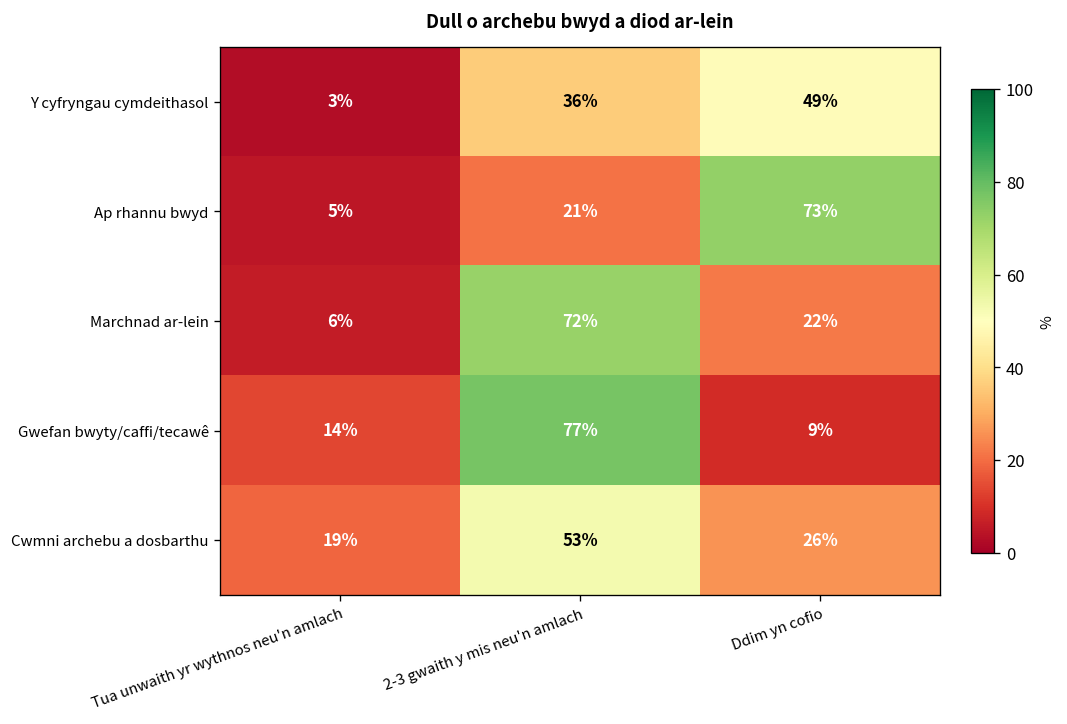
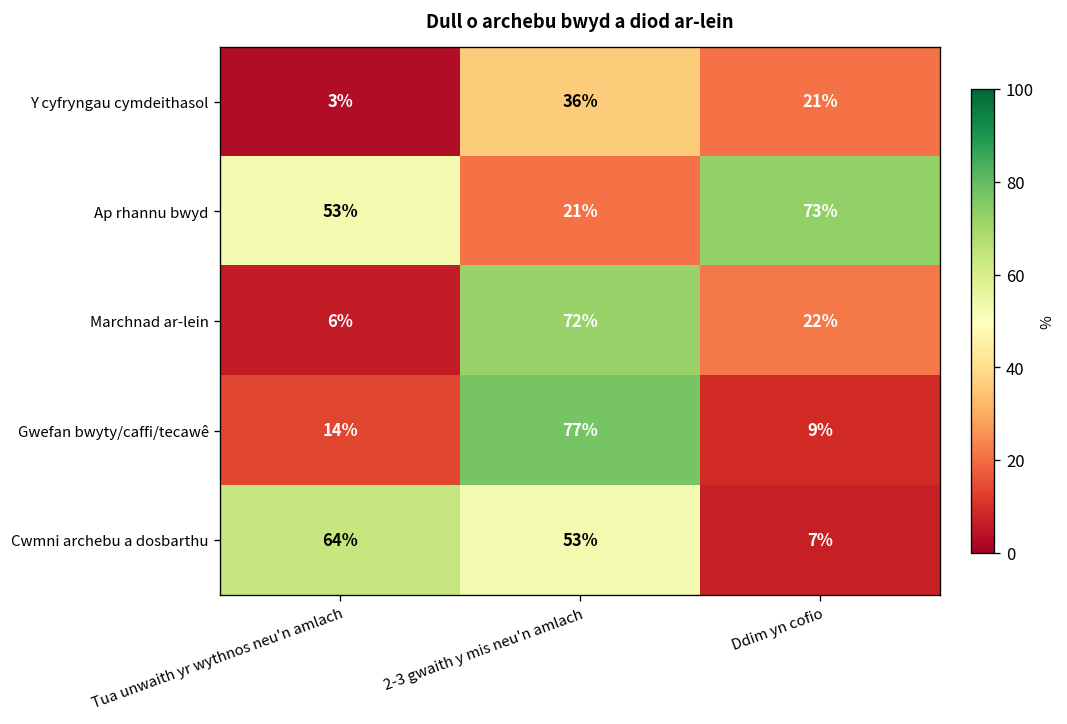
  {
    "Y cyfryngau cymdeithasol": {
      "Tua unwaith yr wythnos neu'n amlach": "3%",
      "2-3 gwaith y mis neu'n amlach": "36%",
-     "Ddim yn cofio": "49%"
+     "Ddim yn cofio": "21%"
    },
    "Ap rhannu bwyd": {
-     "Tua unwaith yr wythnos neu'n amlach": "5%",
+     "Tua unwaith yr wythnos neu'n amlach": "53%",
      "2-3 gwaith y mis neu'n amlach": "21%",
      "Ddim yn cofio": "73%"
    },
    "Marchnad ar-lein": {
      "Tua unwaith yr wythnos neu'n amlach": "6%",
      "2-3 gwaith y mis neu'n amlach": "72%",
      "Ddim yn cofio": "22%"
    },
    "Gwefan bwyty/caffi/tecawê": {
      "Tua unwaith yr wythnos neu'n amlach": "14%",
      "2-3 gwaith y mis neu'n amlach": "77%",
      "Ddim yn cofio": "9%"
    },
    "Cwmni archebu a dosbarthu": {
-     "Tua unwaith yr wythnos neu'n amlach": "19%",
+     "Tua unwaith yr wythnos neu'n amlach": "64%",
      "2-3 gwaith y mis neu'n amlach": "53%",
-     "Ddim yn cofio": "26%"
+     "Ddim yn cofio": "7%"
    }
  }
